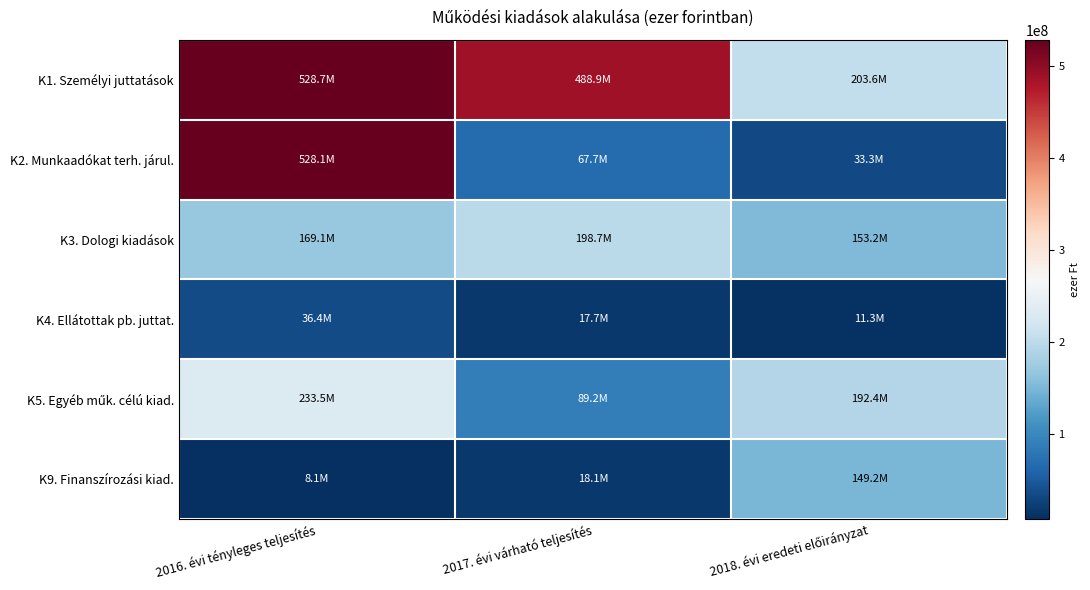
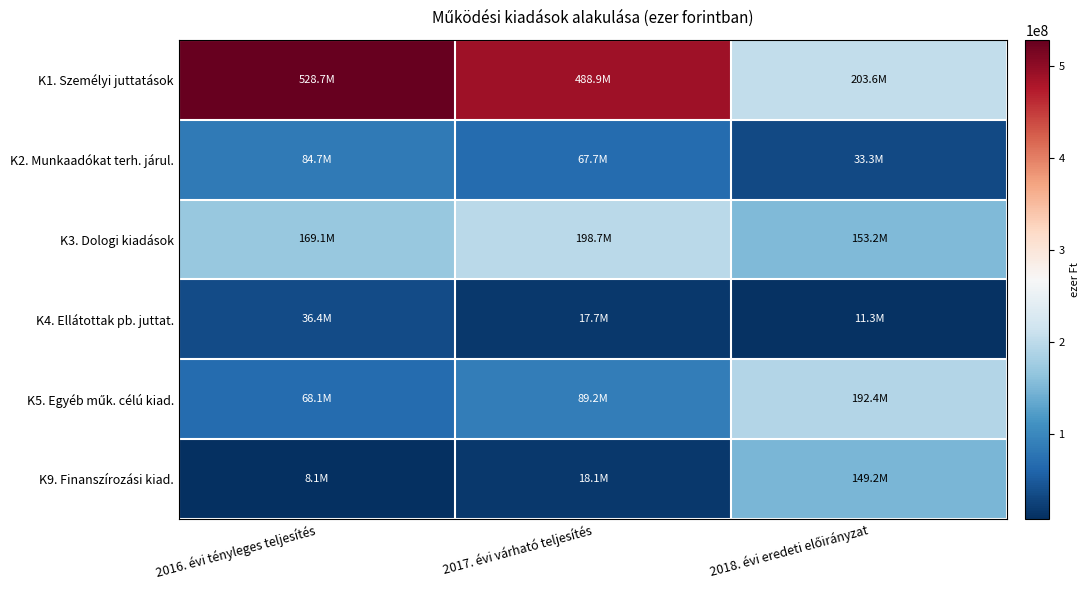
  {
    "K1. Személyi juttatások": {
      "2016. évi tényleges teljesítés": "528.7M",
      "2017. évi várható teljesítés": "488.9M",
      "2018. évi eredeti előirányzat": "203.6M"
    },
    "K2. Munkaadókat terh. járul.": {
-     "2016. évi tényleges teljesítés": "528.1M",
+     "2016. évi tényleges teljesítés": "84.7M",
      "2017. évi várható teljesítés": "67.7M",
      "2018. évi eredeti előirányzat": "33.3M"
    },
    "K3. Dologi kiadások": {
      "2016. évi tényleges teljesítés": "169.1M",
      "2017. évi várható teljesítés": "198.7M",
      "2018. évi eredeti előirányzat": "153.2M"
    },
    "K4. Ellátottak pb. juttat.": {
      "2016. évi tényleges teljesítés": "36.4M",
      "2017. évi várható teljesítés": "17.7M",
      "2018. évi eredeti előirányzat": "11.3M"
    },
    "K5. Egyéb műk. célú kiad.": {
-     "2016. évi tényleges teljesítés": "233.5M",
+     "2016. évi tényleges teljesítés": "68.1M",
      "2017. évi várható teljesítés": "89.2M",
      "2018. évi eredeti előirányzat": "192.4M"
    },
    "K9. Finanszírozási kiad.": {
      "2016. évi tényleges teljesítés": "8.1M",
      "2017. évi várható teljesítés": "18.1M",
      "2018. évi eredeti előirányzat": "149.2M"
    }
  }
